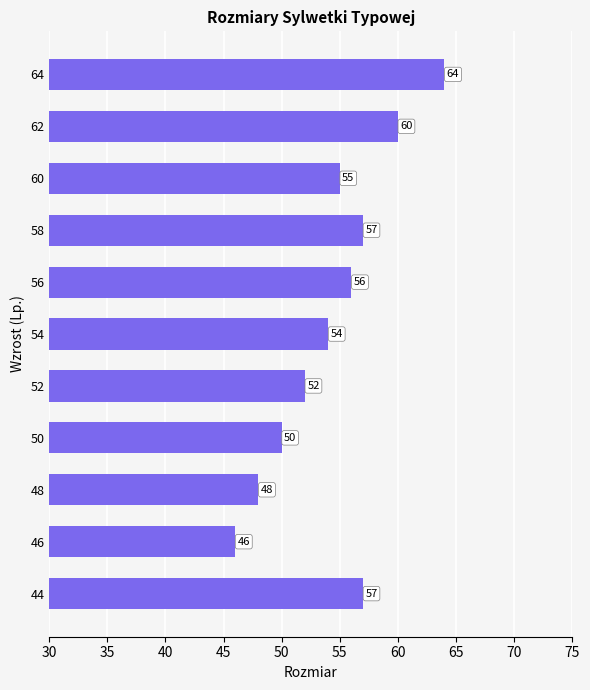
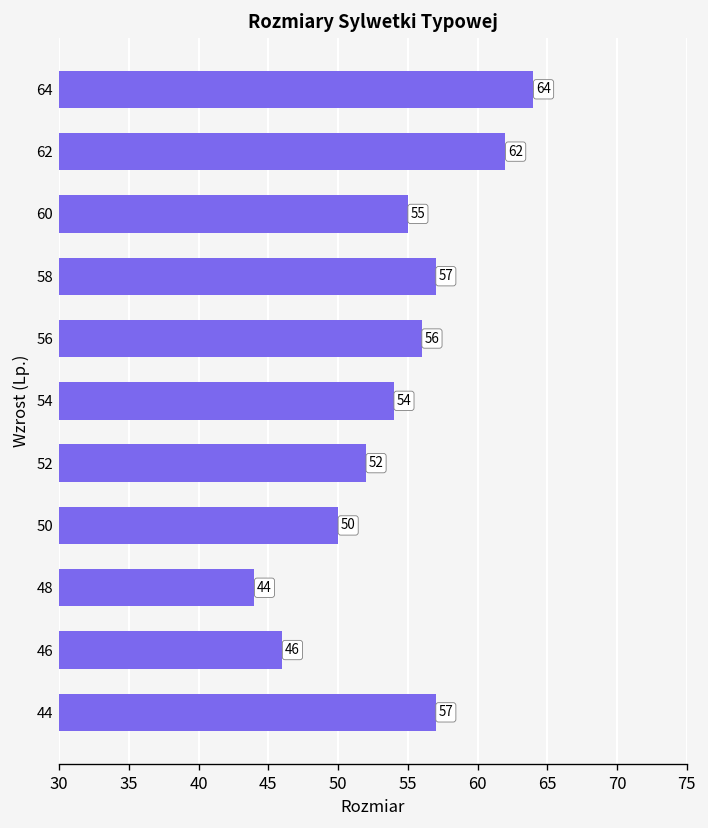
  {
-   "62": 60,
-   "48": 48
+   "62": 62,
+   "48": 44
  }
